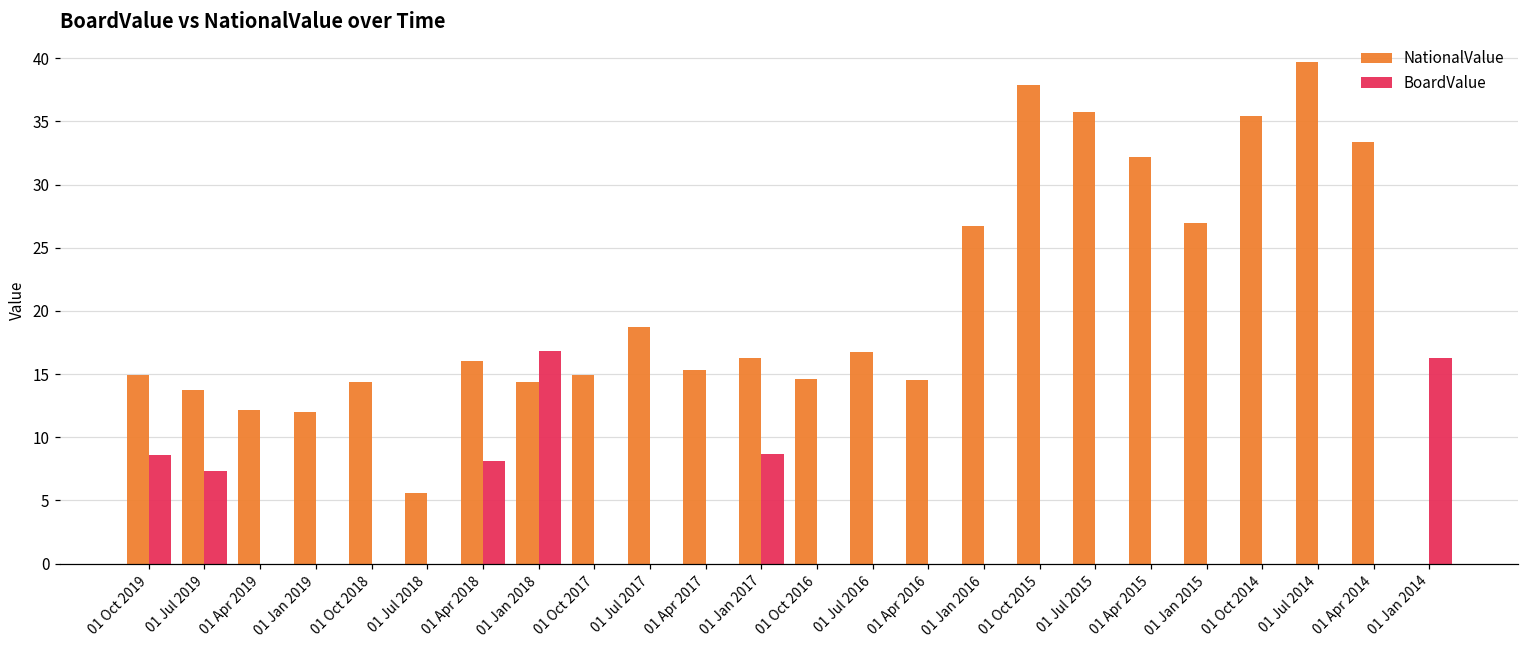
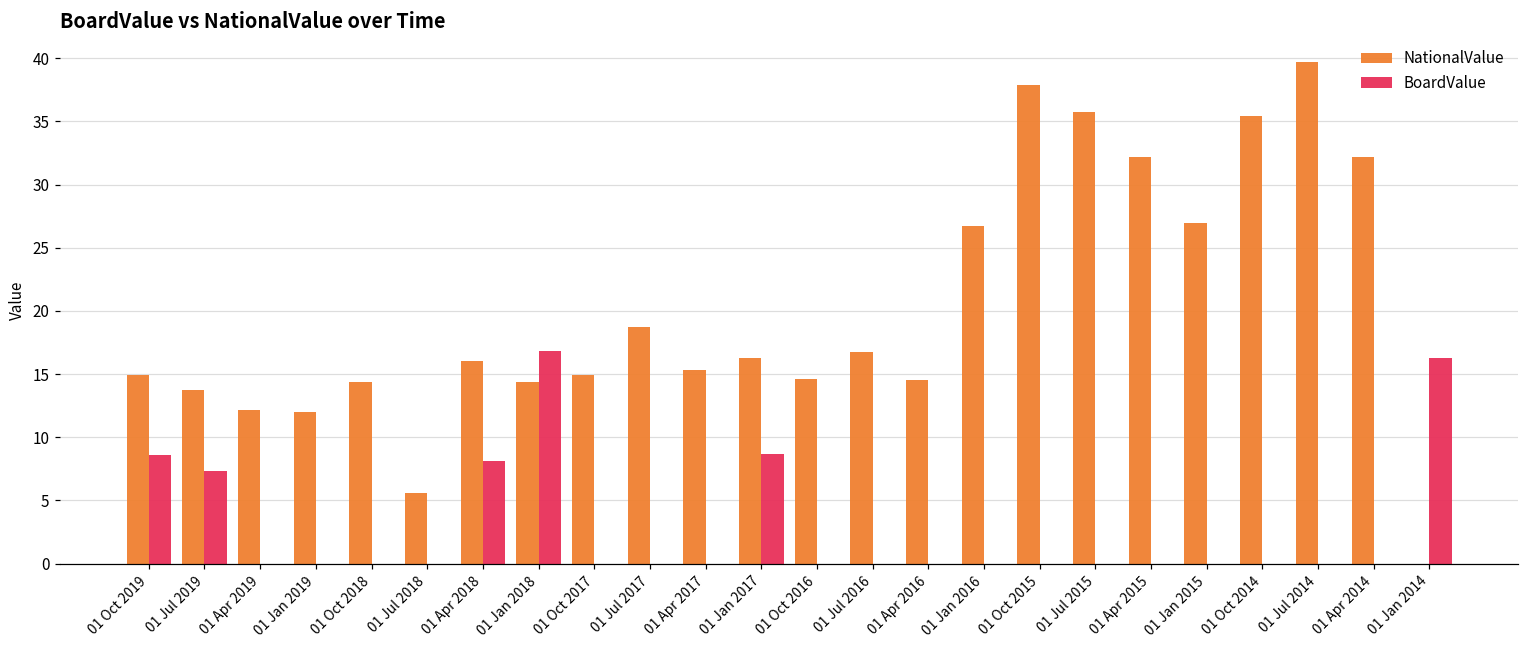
  {
    "NationalValue": {
      "01 Oct 2019": 14.9,
      "01 Jul 2019": 13.7,
      "01 Apr 2019": 12.1,
      "01 Jan 2019": 12.0,
      "01 Oct 2018": 14.3,
      "01 Jul 2018": 5.6,
      "01 Apr 2018": 16.0,
      "01 Jan 2018": 14.4,
      "01 Oct 2017": 14.9,
      "01 Jul 2017": 18.7,
      "01 Apr 2017": 15.4,
      "01 Jan 2017": 16.3,
      "01 Oct 2016": 14.6,
      "01 Jul 2016": 16.7,
      "01 Apr 2016": 14.5,
      "01 Jan 2016": 26.7,
      "01 Oct 2015": 37.9,
      "01 Jul 2015": 35.7,
      "01 Apr 2015": 32.2,
      "01 Jan 2015": 27.0,
      "01 Oct 2014": 35.4,
      "01 Jul 2014": 39.7,
-     "01 Apr 2014": 33.4,
+     "01 Apr 2014": 32.2,
      "01 Jan 2014": 0.0
    },
    "BoardValue": {
      "01 Oct 2019": 8.6,
      "01 Jul 2019": 7.4,
      "01 Apr 2019": 0.0,
      "01 Jan 2019": 0.0,
      "01 Oct 2018": 0.0,
      "01 Jul 2018": 0.0,
      "01 Apr 2018": 8.1,
      "01 Jan 2018": 16.8,
      "01 Oct 2017": 0.0,
      "01 Jul 2017": 0.0,
      "01 Apr 2017": 0.0,
      "01 Jan 2017": 8.6,
      "01 Oct 2016": 0.0,
      "01 Jul 2016": 0.0,
      "01 Apr 2016": 0.0,
      "01 Jan 2016": 0.0,
      "01 Oct 2015": 0.0,
      "01 Jul 2015": 0.0,
      "01 Apr 2015": 0.0,
      "01 Jan 2015": 0.0,
      "01 Oct 2014": 0.0,
      "01 Jul 2014": 0.0,
      "01 Apr 2014": 0.0,
      "01 Jan 2014": 16.3
    }
  }
